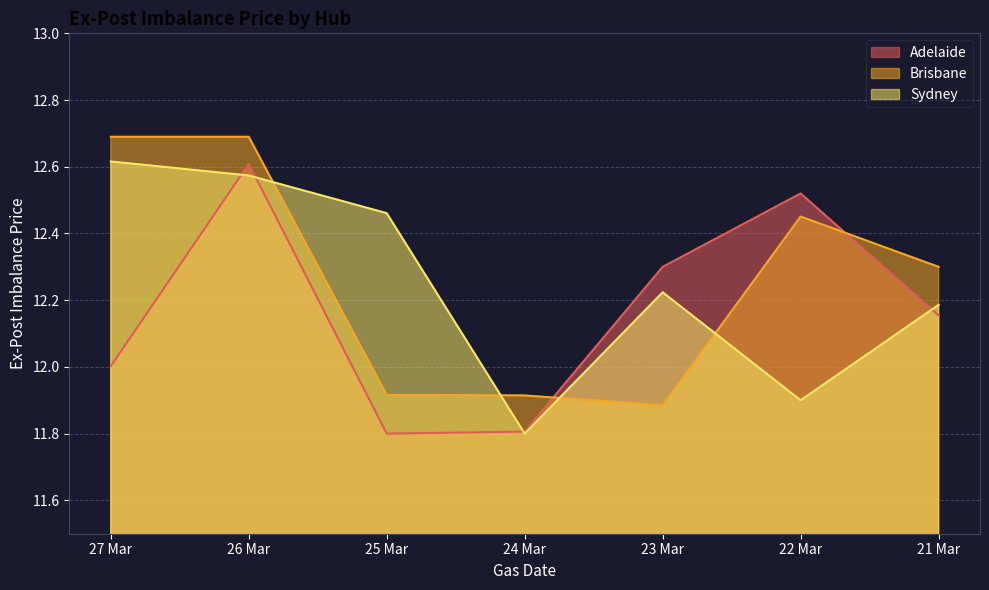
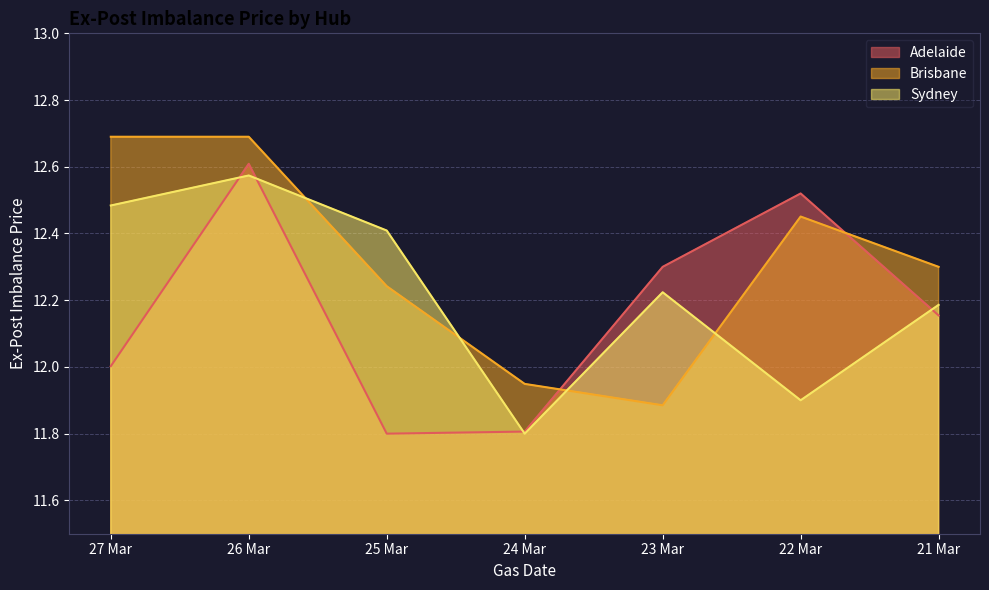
  {
    "Adelaide": {
      "27 Mar": 12.00,
      "26 Mar": 12.61,
      "25 Mar": 11.80,
      "23 Mar": 12.30,
      "22 Mar": 12.52,
      "21 Mar": 12.15
    },
    "Brisbane": {
      "27 Mar": 12.69,
      "26 Mar": 12.69,
-     "25 Mar": 11.92,
-     "24 Mar": 11.91,
+     "25 Mar": 12.24,
+     "24 Mar": 11.95,
      "23 Mar": 11.89,
      "22 Mar": 12.45,
      "21 Mar": 12.30
    },
    "Sydney": {
-     "27 Mar": 12.62,
+     "27 Mar": 12.48,
      "26 Mar": 12.57,
-     "25 Mar": 12.46,
+     "25 Mar": 12.41,
      "23 Mar": 12.22,
      "22 Mar": 11.90,
      "21 Mar": 12.19
    }
  }
